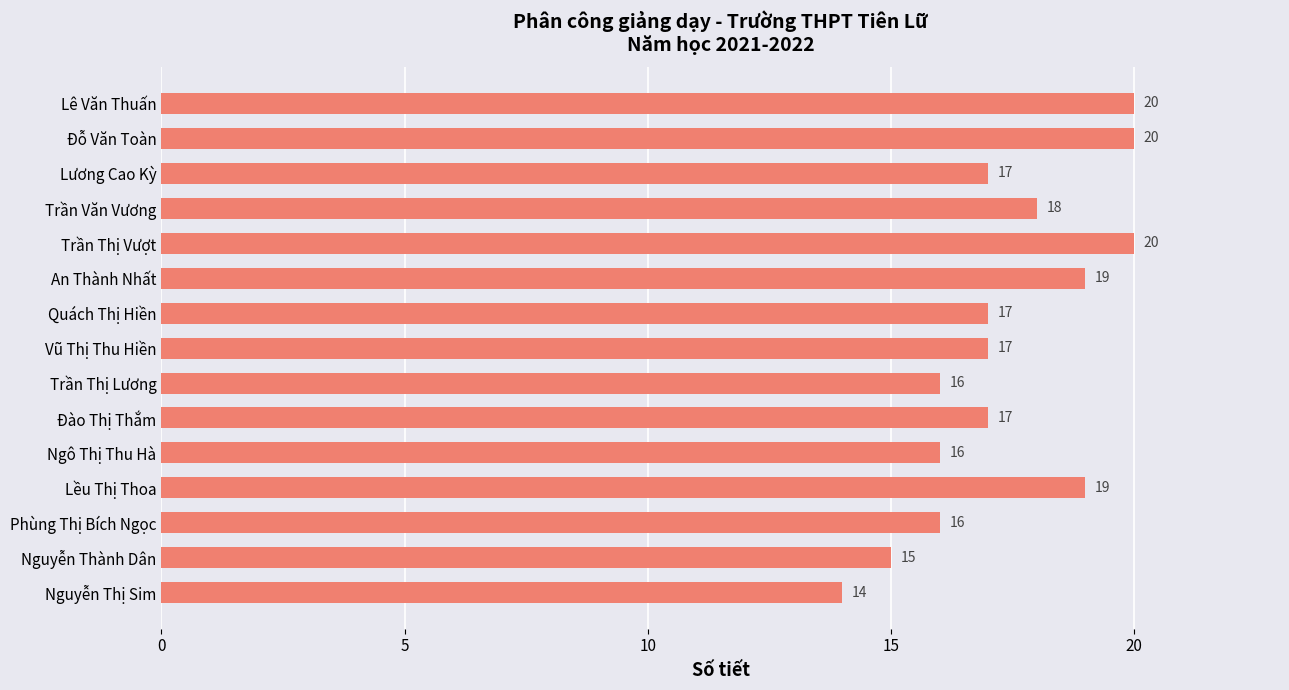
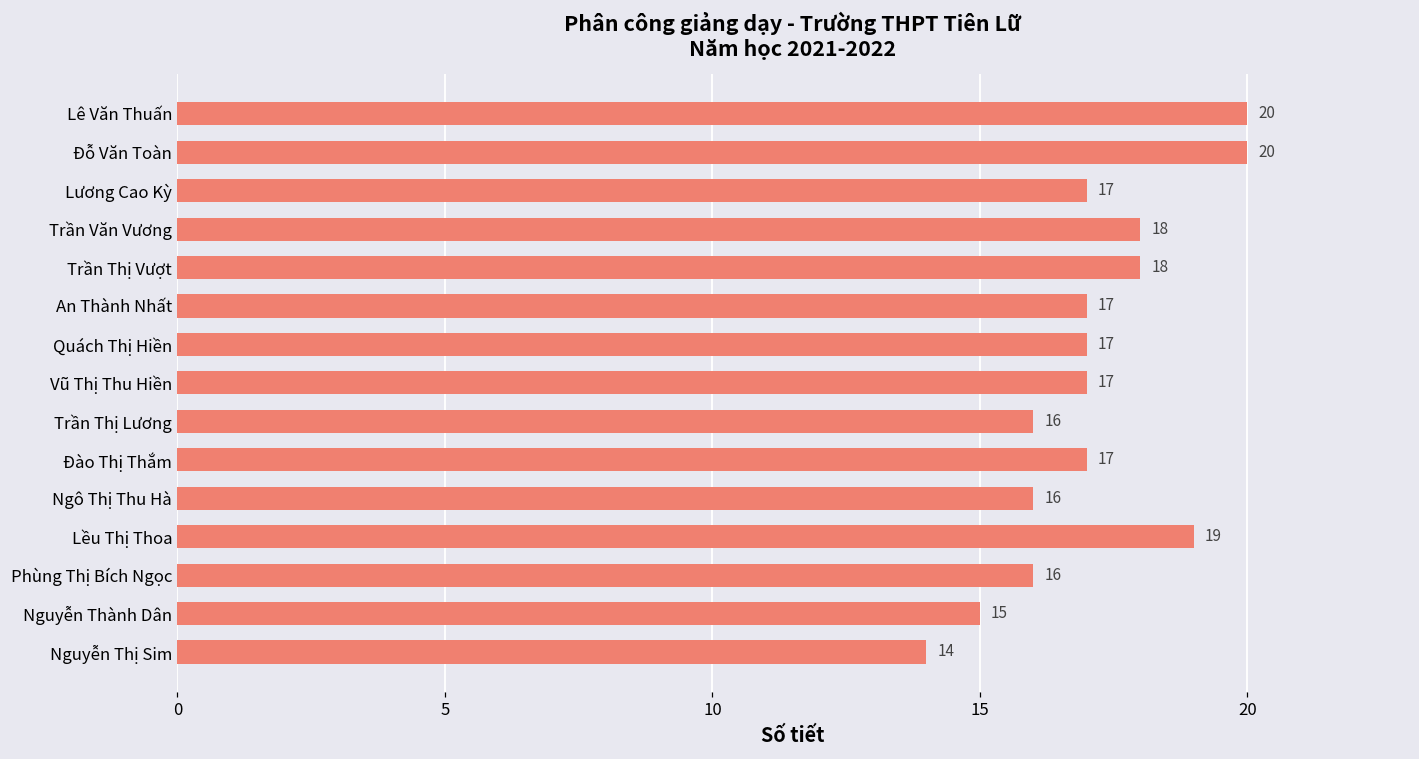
  {
    "Lê Văn Thuấn": 20,
    "Đỗ Văn Toàn": 20,
    "Lương Cao Kỳ": 17,
    "Trần Văn Vương": 18,
-   "Trần Thị Vượt": 20,
-   "An Thành Nhất": 19,
+   "Trần Thị Vượt": 18,
+   "An Thành Nhất": 17,
    "Quách Thị Hiền": 17,
    "Vũ Thị Thu Hiền": 17,
    "Trần Thị Lương": 16,
    "Đào Thị Thắm": 17,
    "Ngô Thị Thu Hà": 16,
    "Lều Thị Thoa": 19,
    "Phùng Thị Bích Ngọc": 16,
    "Nguyễn Thành Dân": 15,
    "Nguyễn Thị Sim": 14
  }
